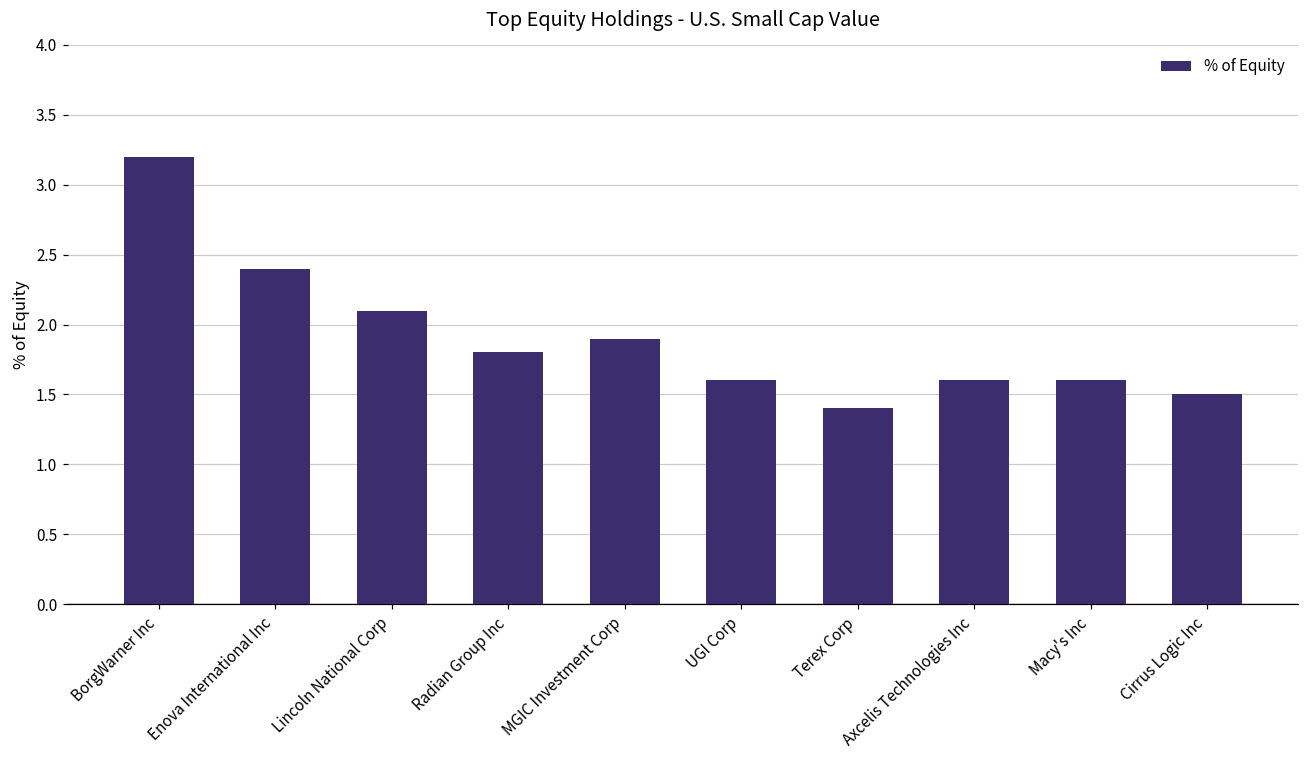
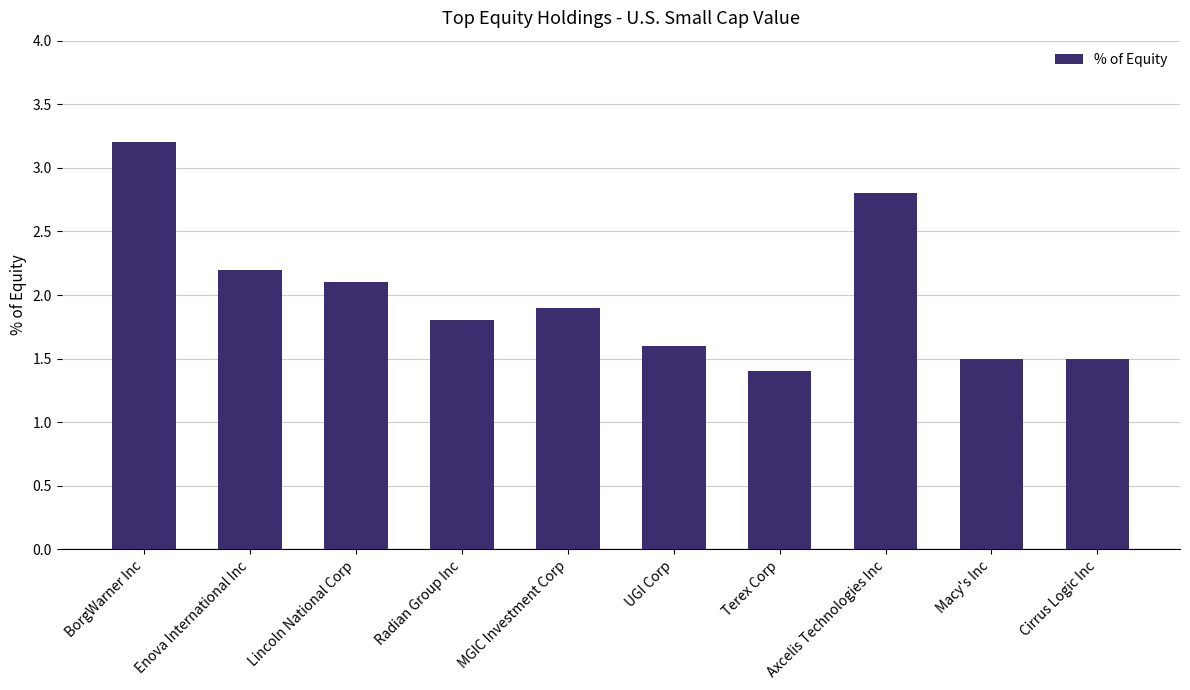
  {
    "BorgWarner Inc": 3.2,
-   "Enova International Inc": 2.4,
+   "Enova International Inc": 2.2,
    "Lincoln National Corp": 2.1,
    "Radian Group Inc": 1.8,
    "MGIC Investment Corp": 1.9,
    "UGI Corp": 1.6,
    "Terex Corp": 1.4,
-   "Axcelis Technologies Inc": 1.6,
-   "Macy's Inc": 1.6,
+   "Axcelis Technologies Inc": 2.8,
+   "Macy's Inc": 1.5,
    "Cirrus Logic Inc": 1.5
  }
